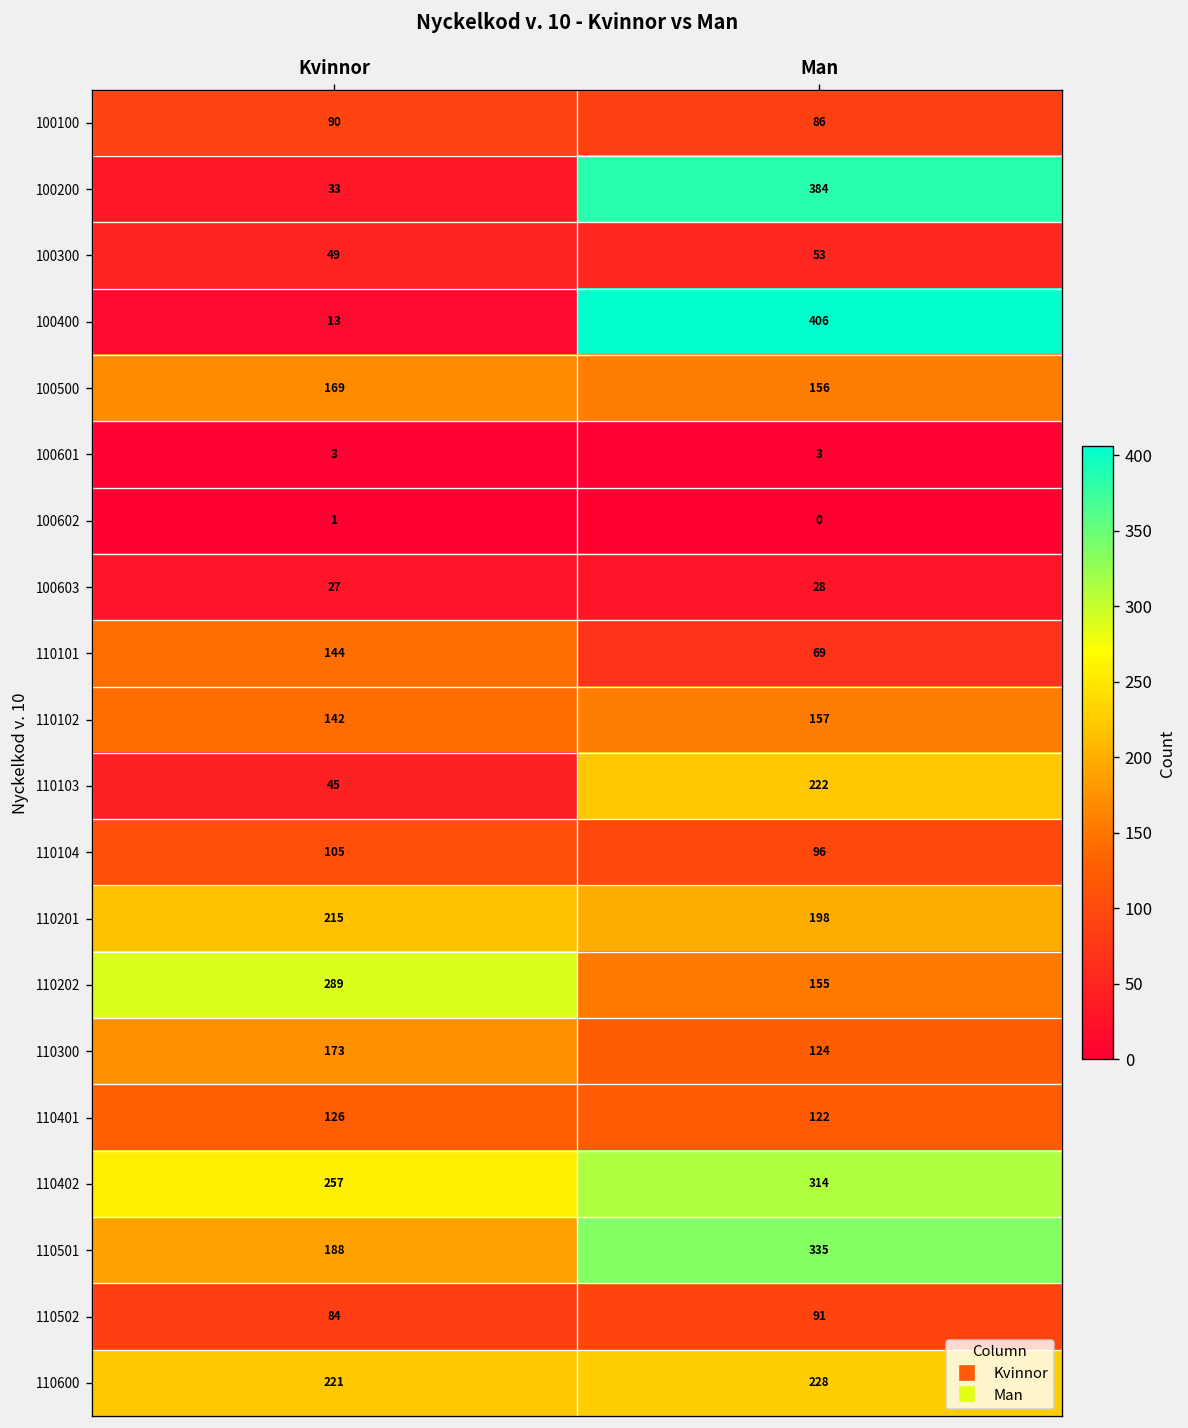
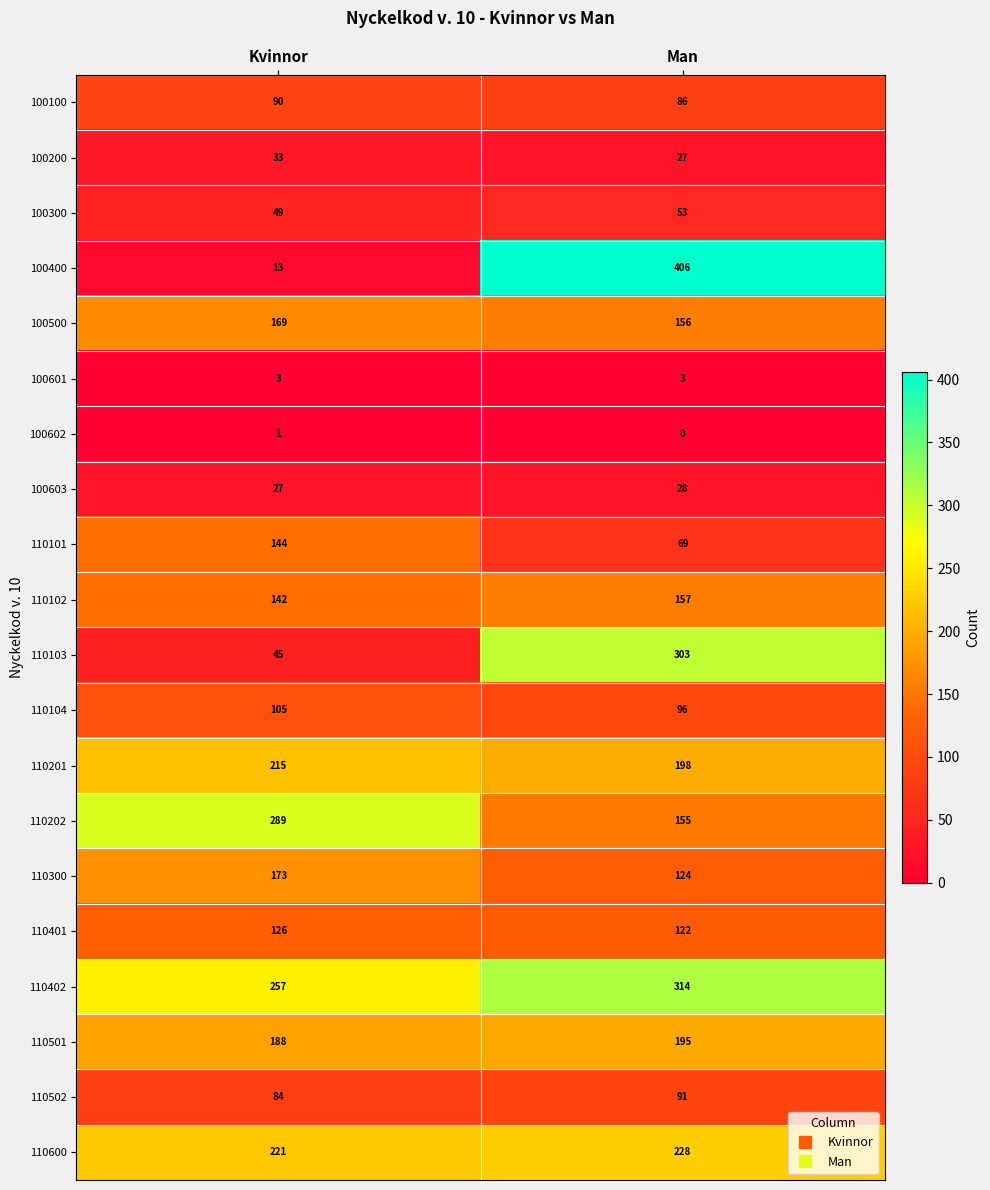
  {
    "100100": {
      "Kvinnor": 90,
      "Man": 86
    },
    "100200": {
      "Kvinnor": 33,
-     "Man": 384
+     "Man": 27
    },
    "100300": {
      "Kvinnor": 49,
      "Man": 53
    },
    "100400": {
      "Kvinnor": 13,
      "Man": 406
    },
    "100500": {
      "Kvinnor": 169,
      "Man": 156
    },
    "100601": {
      "Kvinnor": 3,
      "Man": 3
    },
    "100602": {
      "Kvinnor": 1,
      "Man": 0
    },
    "100603": {
      "Kvinnor": 27,
      "Man": 28
    },
    "110101": {
      "Kvinnor": 144,
      "Man": 69
    },
    "110102": {
      "Kvinnor": 142,
      "Man": 157
    },
    "110103": {
      "Kvinnor": 45,
-     "Man": 222
+     "Man": 303
    },
    "110104": {
      "Kvinnor": 105,
      "Man": 96
    },
    "110201": {
      "Kvinnor": 215,
      "Man": 198
    },
    "110202": {
      "Kvinnor": 289,
      "Man": 155
    },
    "110300": {
      "Kvinnor": 173,
      "Man": 124
    },
    "110401": {
      "Kvinnor": 126,
      "Man": 122
    },
    "110402": {
      "Kvinnor": 257,
      "Man": 314
    },
    "110501": {
      "Kvinnor": 188,
-     "Man": 335
+     "Man": 195
    },
    "110502": {
      "Kvinnor": 84,
      "Man": 91
    },
    "110600": {
      "Kvinnor": 221,
      "Man": 228
    }
  }
